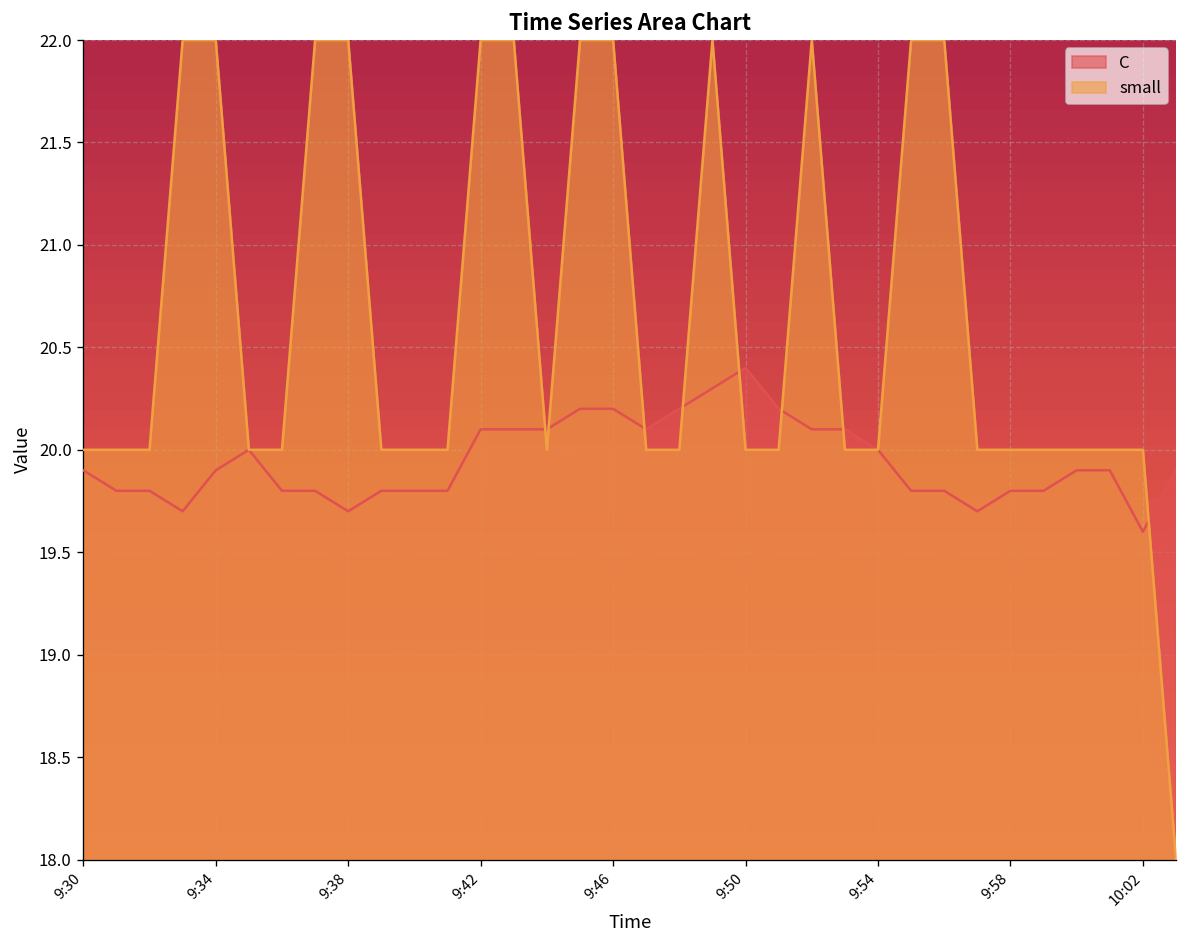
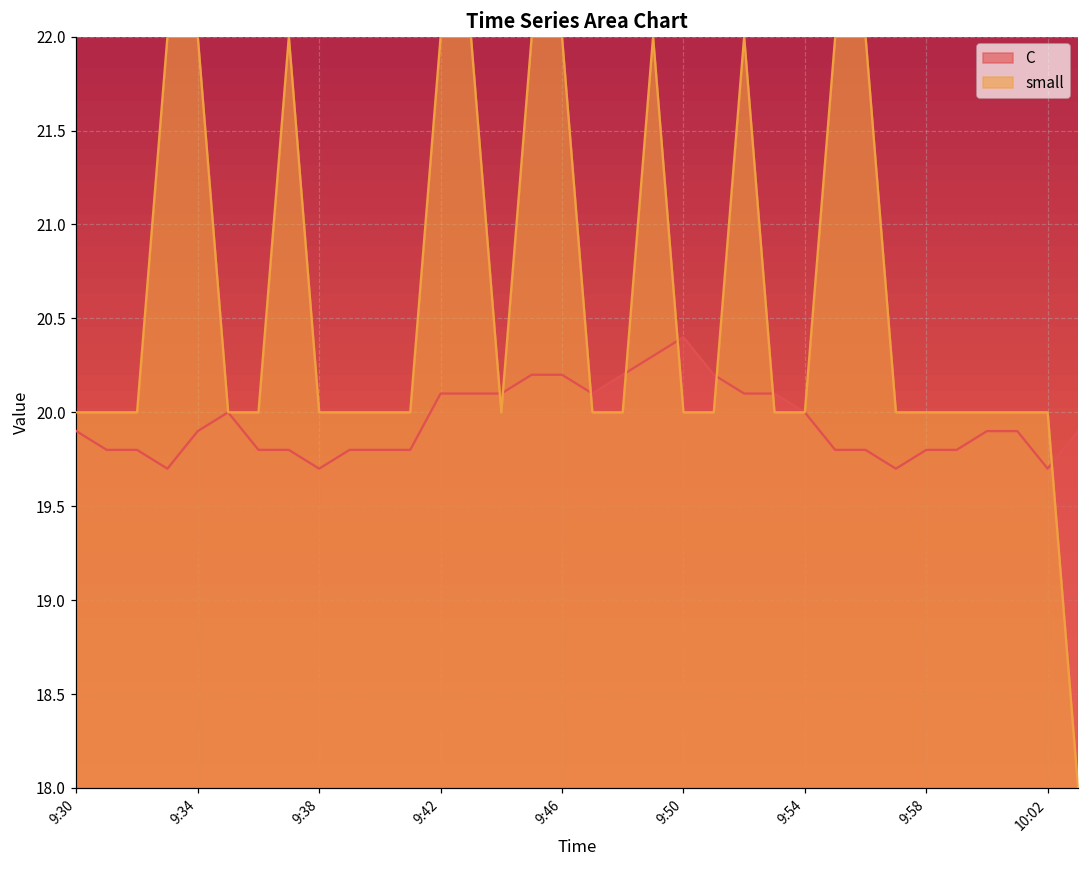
  {
    "C": {
      "9:30": 19.9,
      "9:34": 19.9,
      "9:38": 19.7,
      "9:42": 20.1,
      "9:46": 20.2,
      "9:50": 20.4,
      "9:58": 19.8,
-     "10:02": 19.6
+     "10:02": 19.7
    },
    "small": {
      "9:30": 20.00,
      "9:34": 22.00,
-     "9:38": 22.00,
+     "9:38": 20.00,
      "9:42": 22.00,
      "9:46": 22.00,
      "9:50": 20.00,
      "9:58": 20.00,
      "10:02": 20.00
    }
  }
